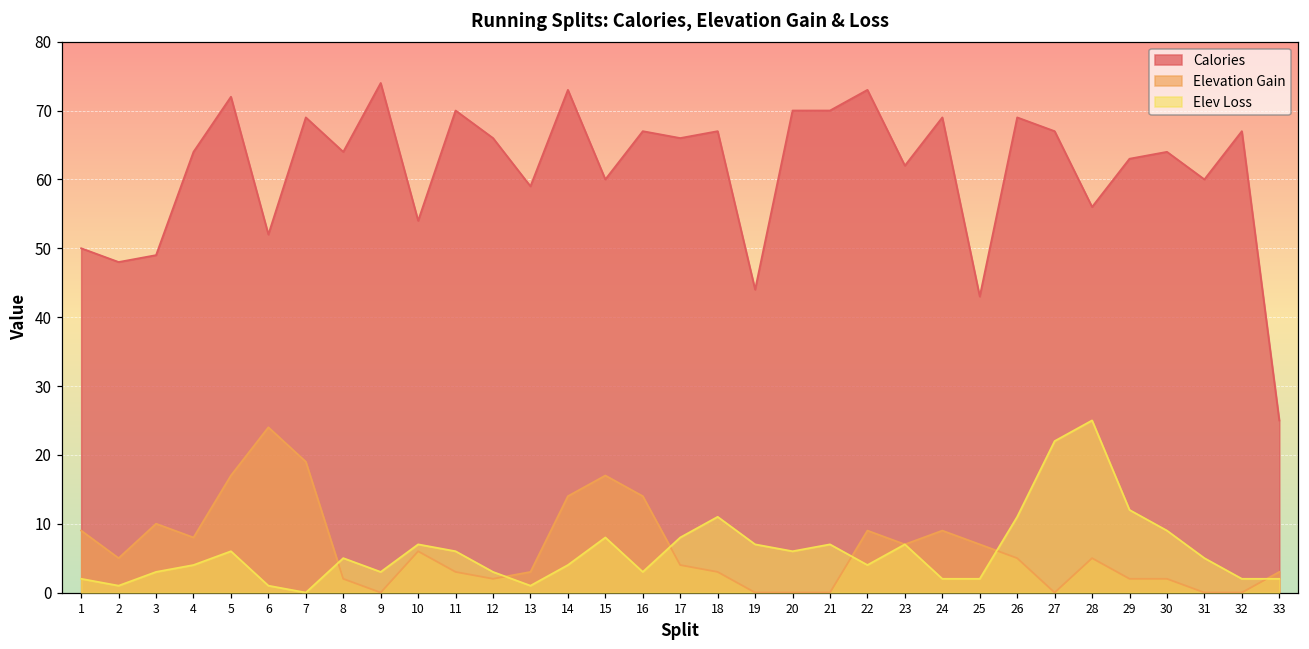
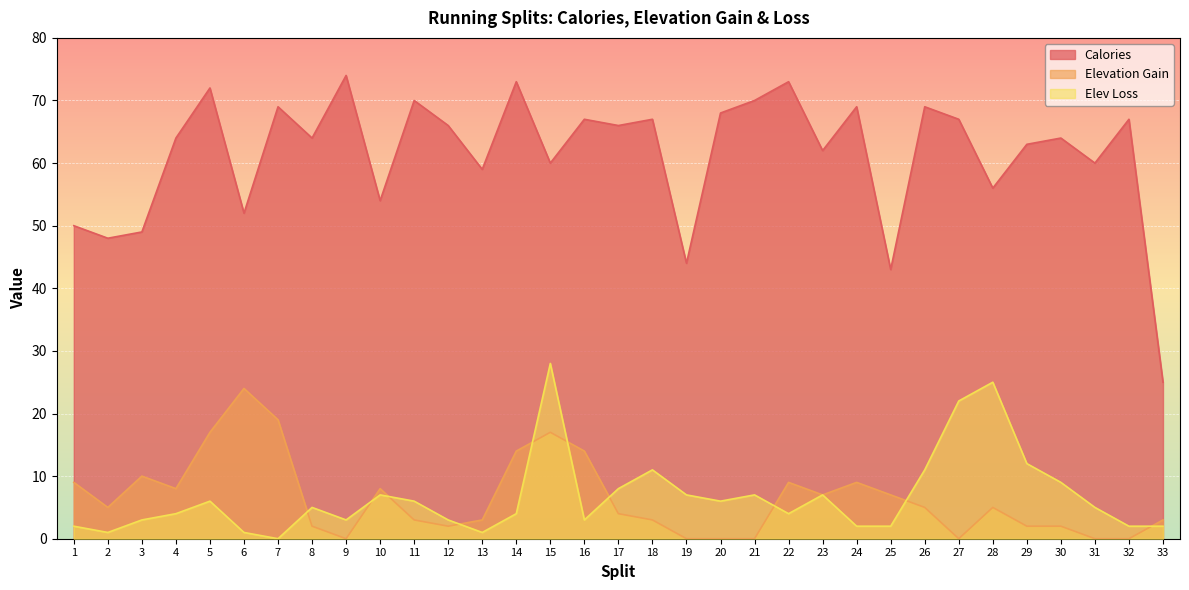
  {
    "Calories": {
      "1": 50,
      "2": 48,
      "3": 49,
      "4": 64,
      "5": 72,
      "6": 52,
      "7": 69,
      "8": 64,
      "9": 74,
      "10": 54,
      "11": 70,
      "12": 66,
      "13": 59,
      "14": 73,
      "15": 60,
      "16": 67,
      "17": 66,
      "18": 67,
      "19": 44,
-     "20": 70,
+     "20": 68,
      "21": 70,
      "22": 73,
      "23": 62,
      "24": 69,
      "25": 43,
      "26": 69,
      "27": 67,
      "28": 56,
      "29": 63,
      "30": 64,
      "31": 60,
      "32": 67,
      "33": 25
    },
    "Elevation Gain": {
      "1": 9,
      "2": 5,
      "3": 10,
      "4": 8,
      "5": 17,
      "6": 24,
      "7": 19,
      "8": 2,
      "9": 0,
-     "10": 6,
+     "10": 8,
      "11": 3,
      "12": 2,
      "13": 3,
      "14": 14,
      "15": 17,
      "16": 14,
      "17": 4,
      "18": 3,
      "19": 0,
      "20": 0,
      "21": 0,
      "22": 9,
      "24": 9,
      "25": 7,
      "26": 5,
      "27": 0,
      "28": 5,
      "29": 2,
      "30": 2,
      "31": 0,
      "32": 0,
      "33": 3
    },
    "Elev Loss": {
      "1": 2,
      "2": 1,
      "3": 3,
      "4": 4,
      "5": 6,
      "6": 1,
      "7": 0,
      "8": 5,
      "9": 3,
      "10": 7,
      "11": 6,
      "12": 3,
      "13": 1,
      "14": 4,
-     "15": 8,
+     "15": 28,
      "16": 3,
      "17": 8,
      "18": 11,
      "19": 7,
      "20": 6,
      "21": 7,
      "22": 4,
      "24": 2,
      "25": 2,
      "26": 11,
      "27": 22,
      "28": 25,
      "29": 12,
      "30": 9,
      "31": 5,
      "32": 2,
      "33": 2
    }
  }
